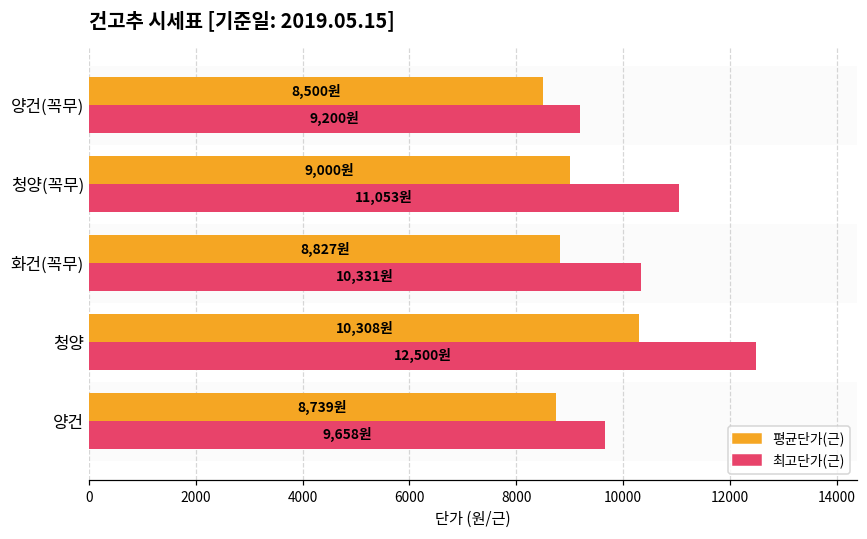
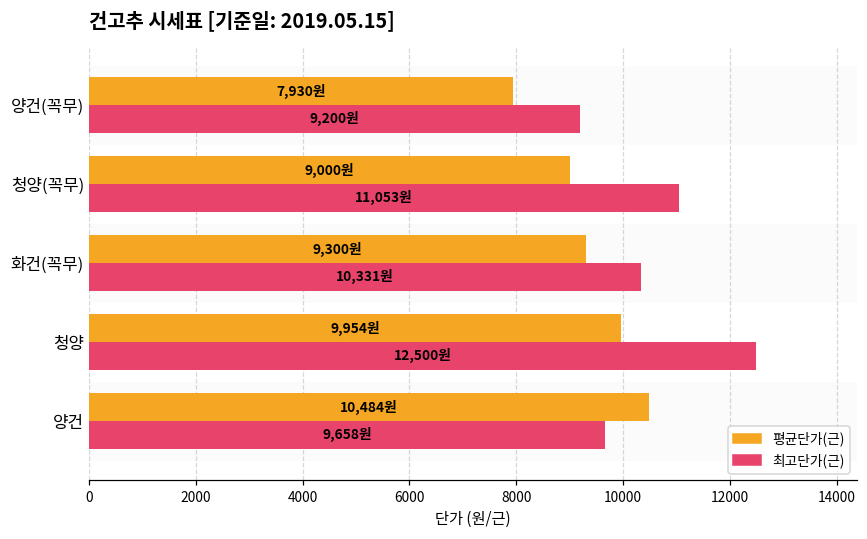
  {
    "평균단가(근)": {
-     "양건(꼭무)": "8,500원",
+     "양건(꼭무)": "7,930원",
      "청양(꼭무)": "9,000원",
-     "화건(꼭무)": "8,827원",
-     "청양": "10,308원",
-     "양건": "8,739원"
+     "화건(꼭무)": "9,300원",
+     "청양": "9,954원",
+     "양건": "10,484원"
    },
    "최고단가(근)": {
      "양건(꼭무)": "9,200원",
      "청양(꼭무)": "11,053원",
      "화건(꼭무)": "10,331원",
      "청양": "12,500원",
      "양건": "9,658원"
    }
  }
